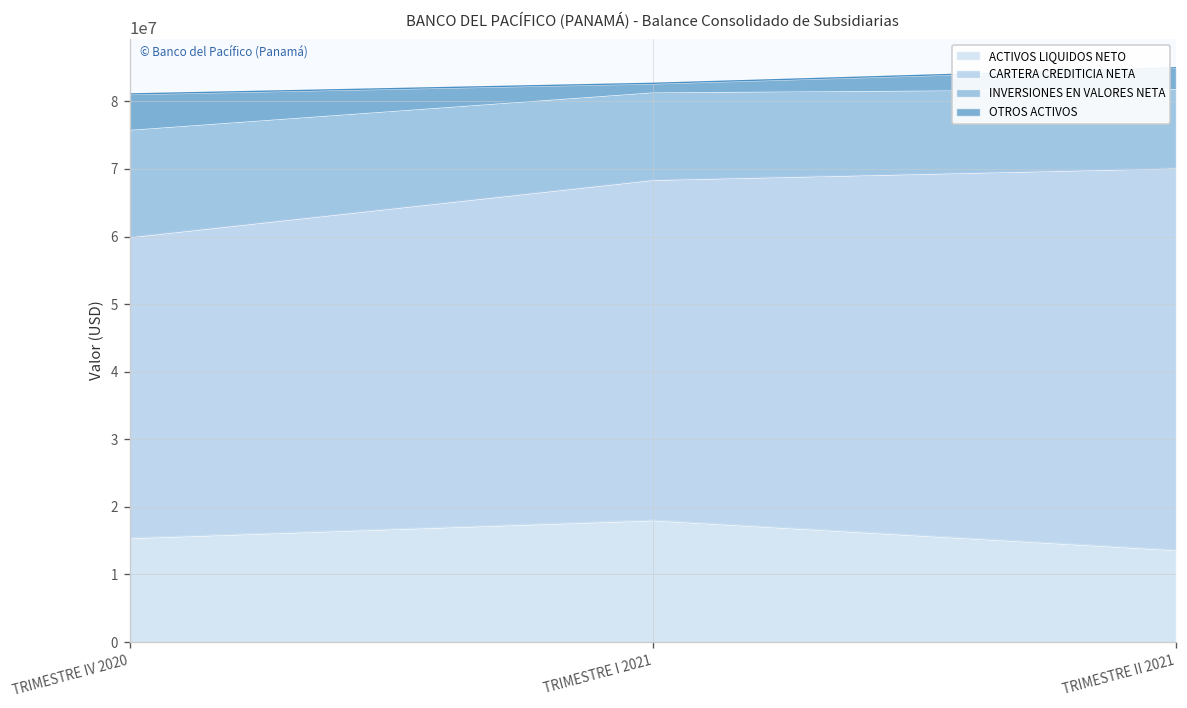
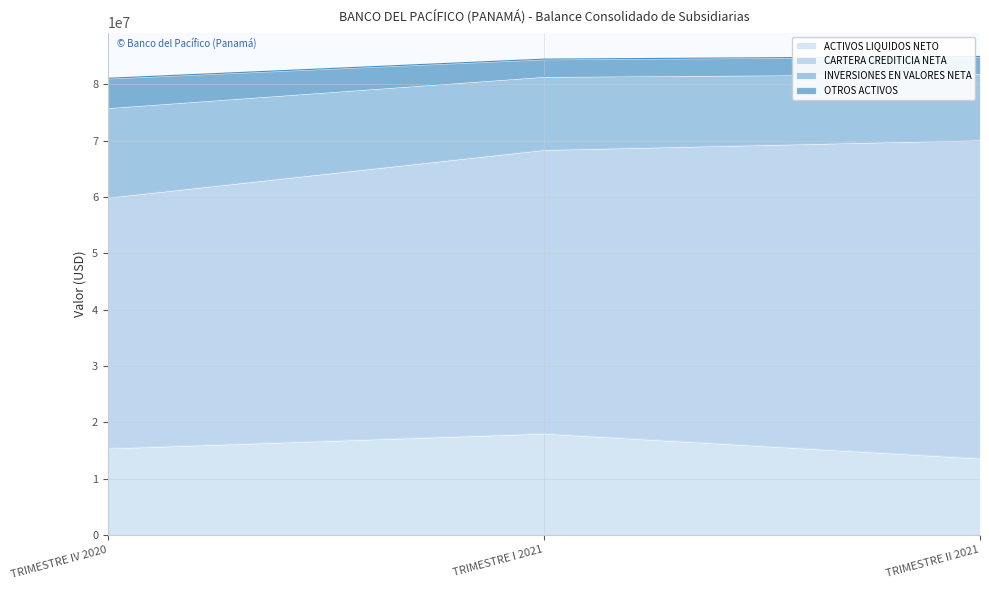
  {
    "OTROS ACTIVOS": {
      "TRIMESTRE IV 2020": 5000000,
-     "TRIMESTRE I 2021": 1000000,
+     "TRIMESTRE I 2021": 3000000,
      "TRIMESTRE II 2021": 3000000
    }
  }
